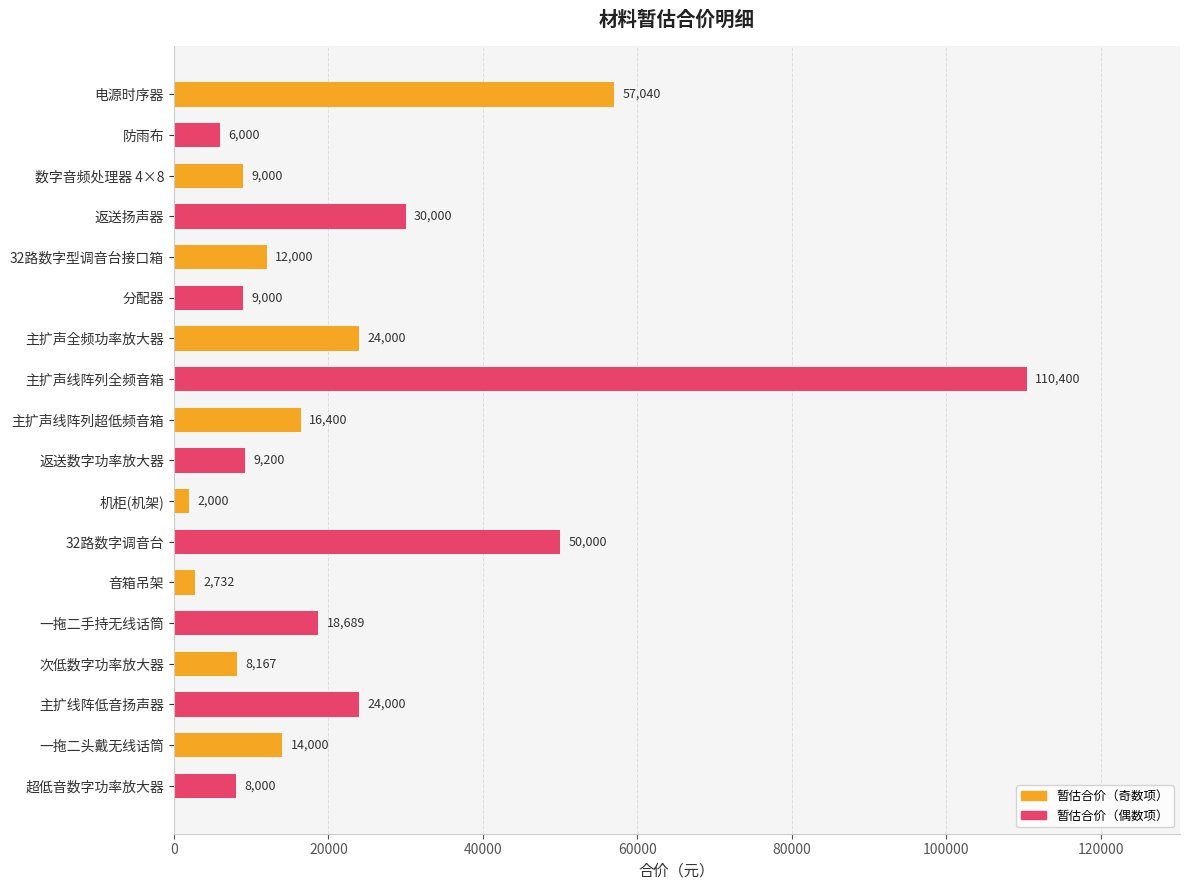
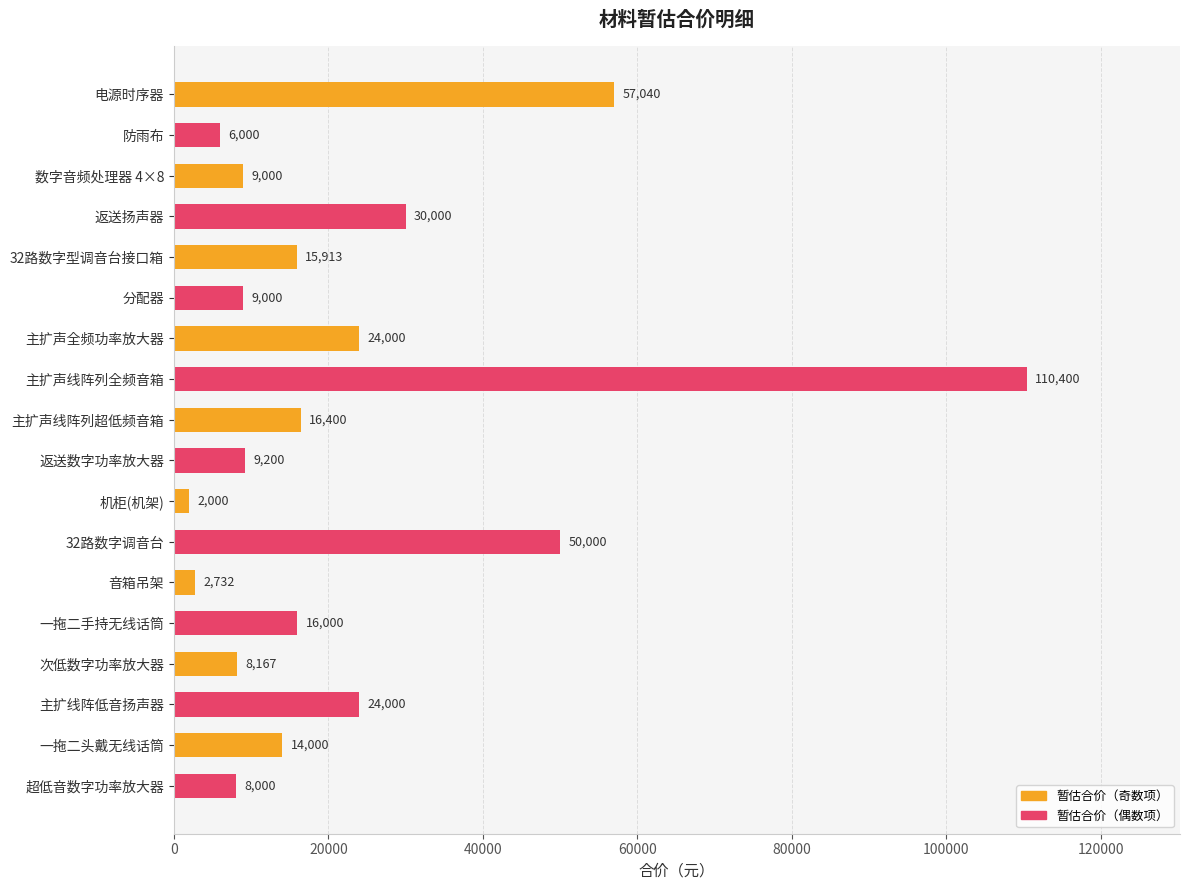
  {
    "电源时序器": "57,040",
    "防雨布": "6,000",
    "数字音频处理器 4×8": "9,000",
    "返送扬声器": "30,000",
-   "32路数字型调音台接口箱": "12,000",
+   "32路数字型调音台接口箱": "15,913",
    "分配器": "9,000",
    "主扩声全频功率放大器": "24,000",
    "主扩声线阵列全频音箱": "110,400",
    "主扩声线阵列超低频音箱": "16,400",
    "返送数字功率放大器": "9,200",
    "机柜(机架)": "2,000",
    "32路数字调音台": "50,000",
    "音箱吊架": "2,732",
-   "一拖二手持无线话筒": "18,689",
+   "一拖二手持无线话筒": "16,000",
    "次低数字功率放大器": "8,167",
    "主扩线阵低音扬声器": "24,000",
    "一拖二头戴无线话筒": "14,000",
    "超低音数字功率放大器": "8,000"
  }
